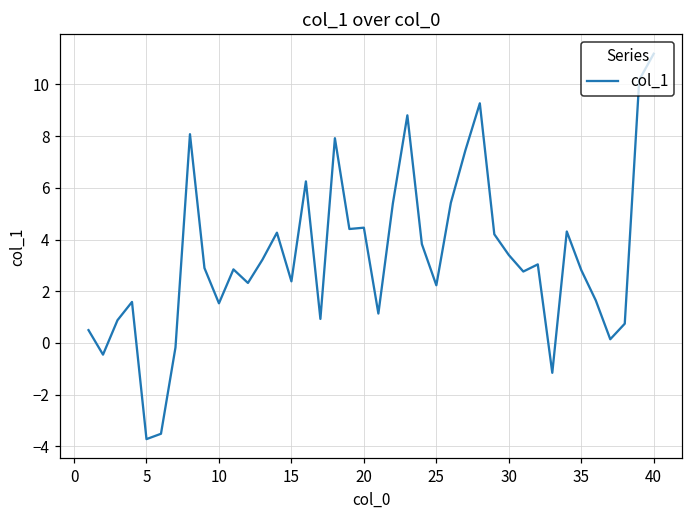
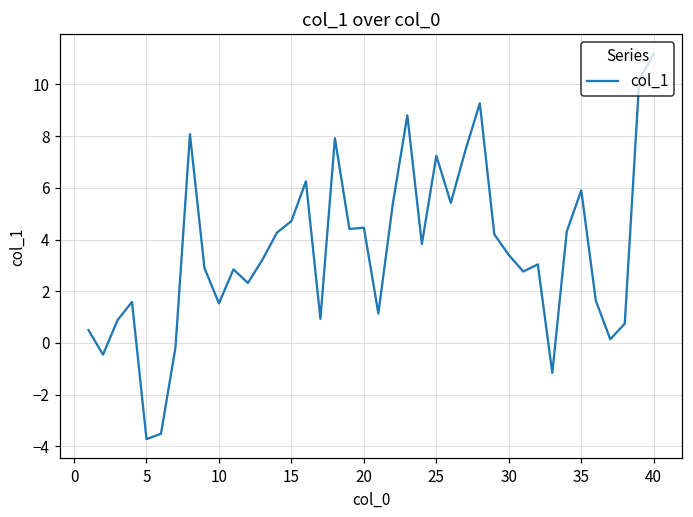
  {
    "5": -3.7,
    "10": 1.5,
-   "15": 2.4,
+   "15": 4.7,
    "20": 4.5,
-   "25": 2.2,
+   "25": 7.2,
    "30": 3.4,
-   "35": 2.8
+   "35": 5.9
  }
